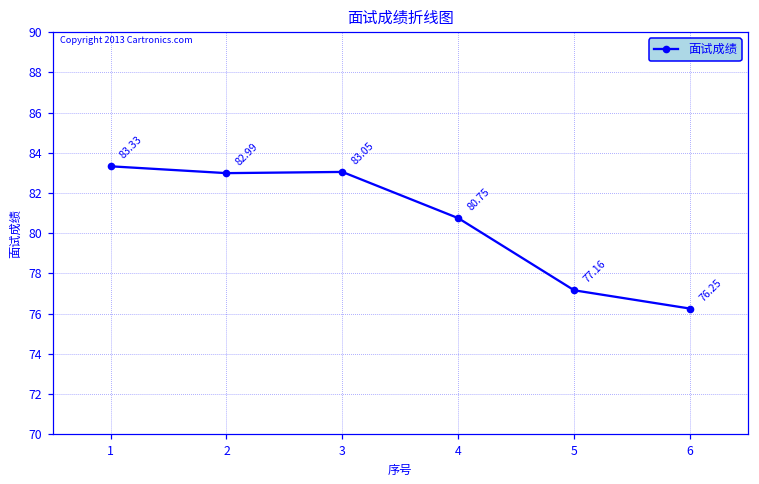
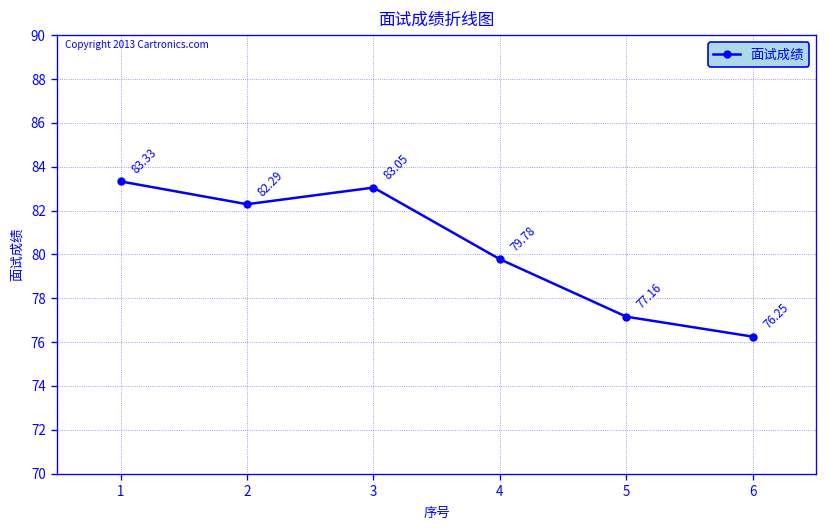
  {
    "1": 83.33,
-   "2": 82.99,
+   "2": 82.29,
    "3": 83.05,
-   "4": 80.75,
+   "4": 79.78,
    "5": 77.16,
    "6": 76.25
  }
